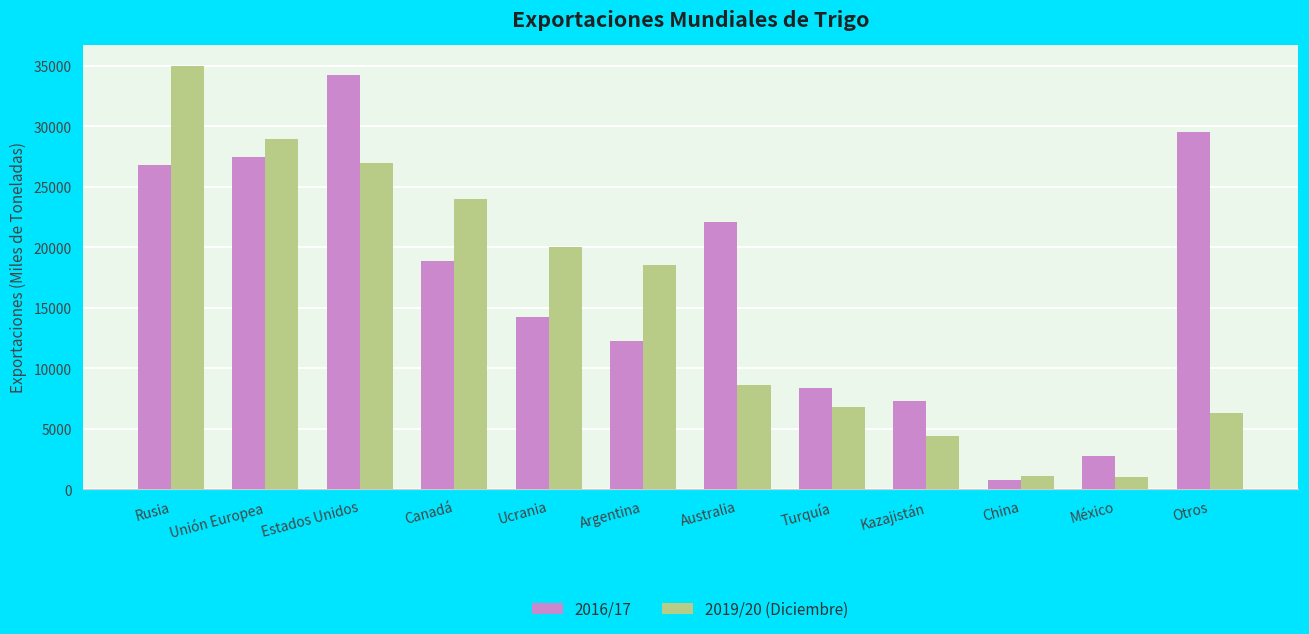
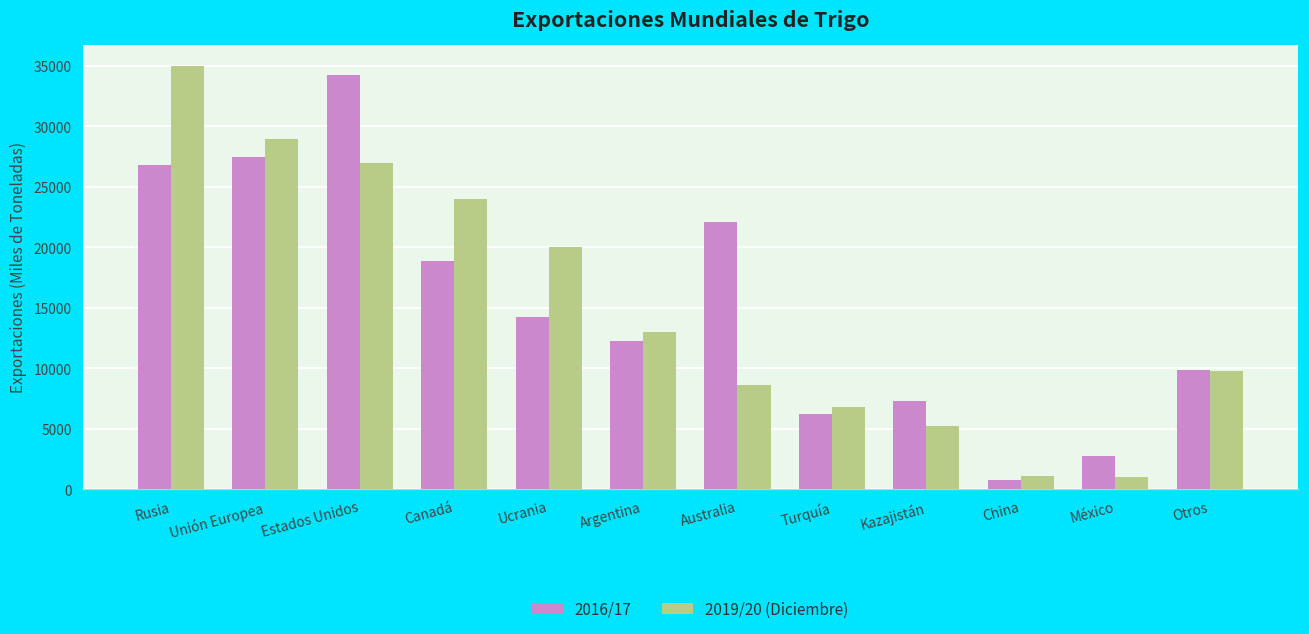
  {
    "2016/17": {
      "Rusia": 26800,
      "Unión Europea": 27400,
      "Estados Unidos": 34300,
      "Canadá": 18900,
      "Ucrania": 14200,
      "Argentina": 12300,
      "Australia": 22100,
-     "Turquía": 8400,
+     "Turquía": 6200,
      "Kazajistán": 7300,
      "China": 700,
      "México": 2700,
-     "Otros": 29500
+     "Otros": 9800
    },
    "2019/20 (Diciembre)": {
      "Rusia": 35000,
      "Unión Europea": 29000,
      "Estados Unidos": 27000,
      "Canadá": 24000,
      "Ucrania": 20000,
-     "Argentina": 18600,
+     "Argentina": 13000,
      "Australia": 8600,
      "Turquía": 6800,
-     "Kazajistán": 4400,
+     "Kazajistán": 5200,
      "China": 1100,
      "México": 1000,
-     "Otros": 6300
+     "Otros": 9800
    }
  }
